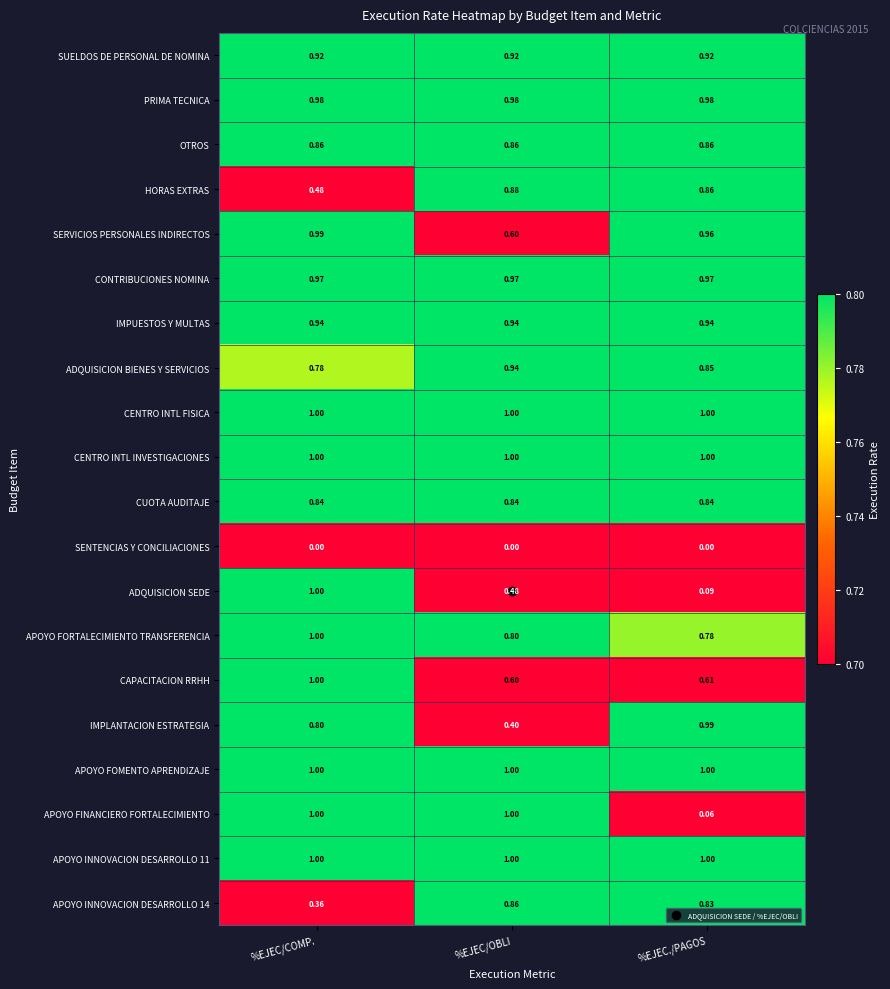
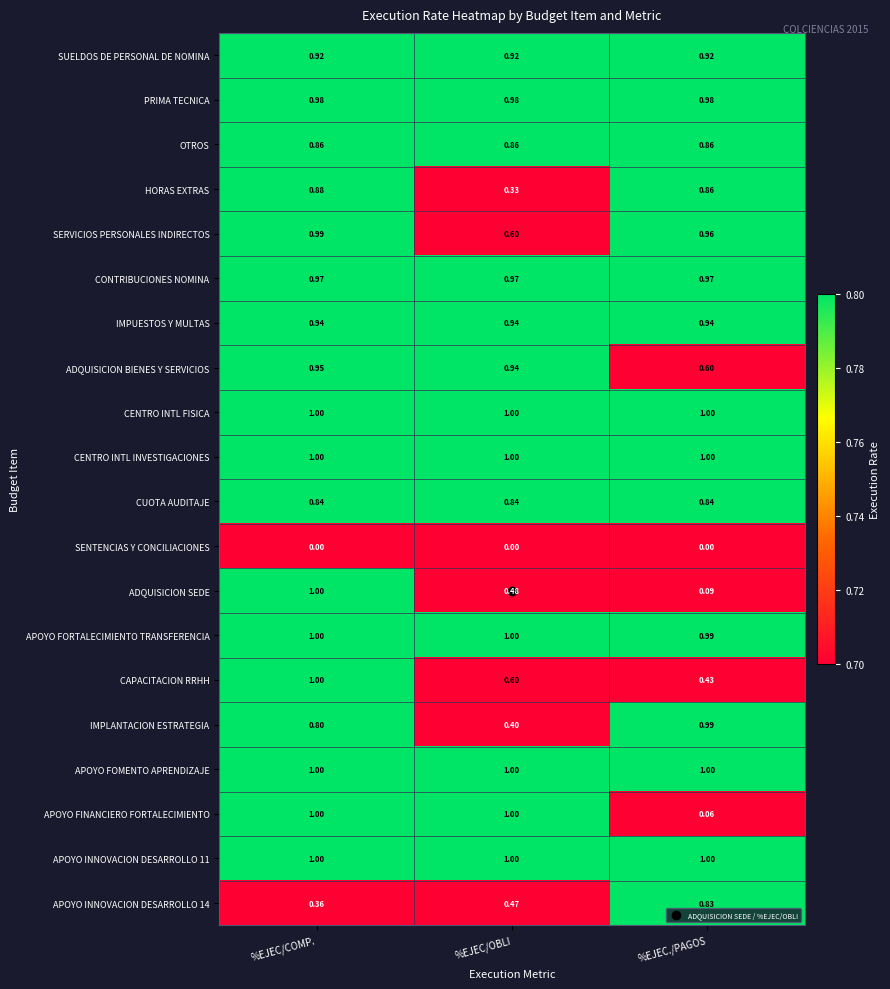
  {
    "SUELDOS DE PERSONAL DE NOMINA": {
      "%EJEC/COMP.": 0.92,
      "%EJEC/OBLI": 0.92,
      "%EJEC./PAGOS": 0.92
    },
    "PRIMA TECNICA": {
      "%EJEC/COMP.": 0.98,
      "%EJEC/OBLI": 0.98,
      "%EJEC./PAGOS": 0.98
    },
    "OTROS": {
      "%EJEC/COMP.": 0.86,
      "%EJEC/OBLI": 0.86,
      "%EJEC./PAGOS": 0.86
    },
    "HORAS EXTRAS": {
-     "%EJEC/COMP.": 0.48,
-     "%EJEC/OBLI": 0.88,
+     "%EJEC/COMP.": 0.88,
+     "%EJEC/OBLI": 0.33,
      "%EJEC./PAGOS": 0.86
    },
    "SERVICIOS PERSONALES INDIRECTOS": {
      "%EJEC/COMP.": 0.99,
      "%EJEC/OBLI": 0.60,
      "%EJEC./PAGOS": 0.96
    },
    "CONTRIBUCIONES NOMINA": {
      "%EJEC/COMP.": 0.97,
      "%EJEC/OBLI": 0.97,
      "%EJEC./PAGOS": 0.97
    },
    "IMPUESTOS Y MULTAS": {
      "%EJEC/COMP.": 0.94,
      "%EJEC/OBLI": 0.94,
      "%EJEC./PAGOS": 0.94
    },
    "ADQUISICION BIENES Y SERVICIOS": {
-     "%EJEC/COMP.": 0.78,
+     "%EJEC/COMP.": 0.95,
      "%EJEC/OBLI": 0.94,
-     "%EJEC./PAGOS": 0.85
+     "%EJEC./PAGOS": 0.60
    },
    "CENTRO INTL FISICA": {
      "%EJEC/COMP.": 1.00,
      "%EJEC/OBLI": 1.00,
      "%EJEC./PAGOS": 1.00
    },
    "CENTRO INTL INVESTIGACIONES": {
      "%EJEC/COMP.": 1.00,
      "%EJEC/OBLI": 1.00,
      "%EJEC./PAGOS": 1.00
    },
    "CUOTA AUDITAJE": {
      "%EJEC/COMP.": 0.84,
      "%EJEC/OBLI": 0.84,
      "%EJEC./PAGOS": 0.84
    },
    "SENTENCIAS Y CONCILIACIONES": {
      "%EJEC/COMP.": 0.00,
      "%EJEC/OBLI": 0.00,
      "%EJEC./PAGOS": 0.00
    },
    "ADQUISICION SEDE": {
      "%EJEC/COMP.": 1.00,
      "%EJEC./PAGOS": 0.09
    },
    "APOYO FORTALECIMIENTO TRANSFERENCIA": {
      "%EJEC/COMP.": 1.00,
-     "%EJEC/OBLI": 0.80,
-     "%EJEC./PAGOS": 0.78
+     "%EJEC/OBLI": 1.00,
+     "%EJEC./PAGOS": 0.99
    },
    "CAPACITACION RRHH": {
      "%EJEC/COMP.": 1.00,
      "%EJEC/OBLI": 0.60,
-     "%EJEC./PAGOS": 0.61
+     "%EJEC./PAGOS": 0.43
    },
    "IMPLANTACION ESTRATEGIA": {
      "%EJEC/COMP.": 0.80,
      "%EJEC/OBLI": 0.40,
      "%EJEC./PAGOS": 0.99
    },
    "APOYO FOMENTO APRENDIZAJE": {
      "%EJEC/COMP.": 1.00,
      "%EJEC/OBLI": 1.00,
      "%EJEC./PAGOS": 1.00
    },
    "APOYO FINANCIERO FORTALECIMIENTO": {
      "%EJEC/COMP.": 1.00,
      "%EJEC/OBLI": 1.00,
      "%EJEC./PAGOS": 0.06
    },
    "APOYO INNOVACION DESARROLLO 11": {
      "%EJEC/COMP.": 1.00,
      "%EJEC/OBLI": 1.00,
      "%EJEC./PAGOS": 1.00
    },
    "APOYO INNOVACION DESARROLLO 14": {
      "%EJEC/COMP.": 0.36,
-     "%EJEC/OBLI": 0.86,
+     "%EJEC/OBLI": 0.47,
      "%EJEC./PAGOS": 0.83
    }
  }
